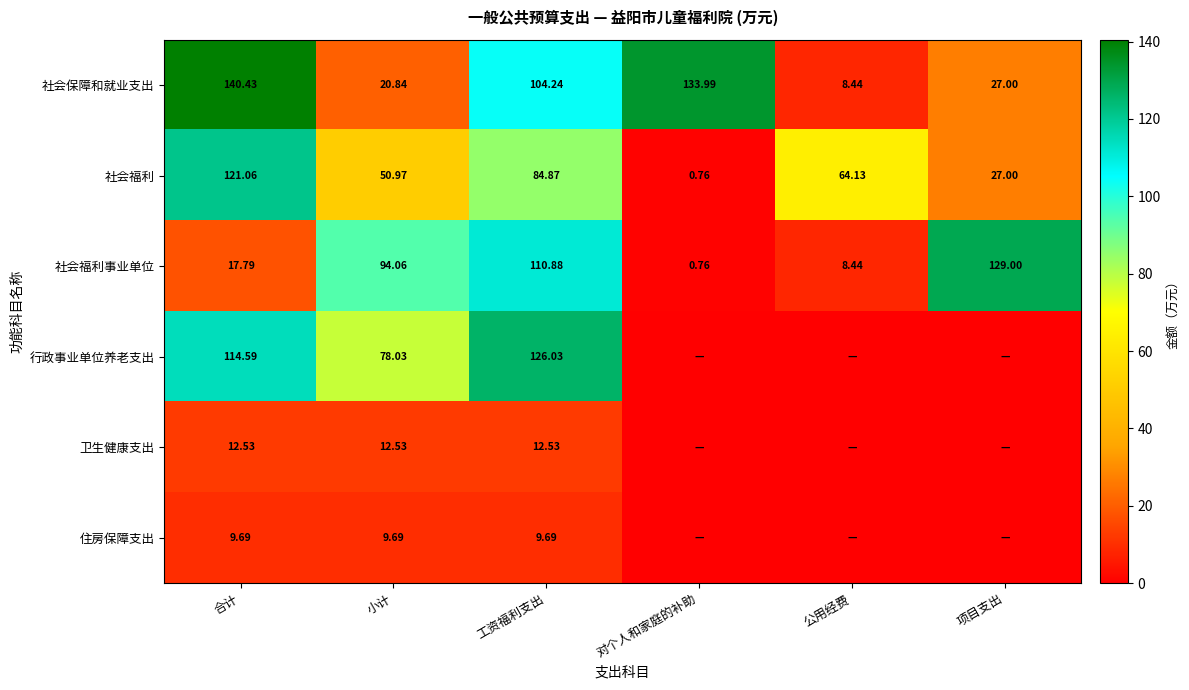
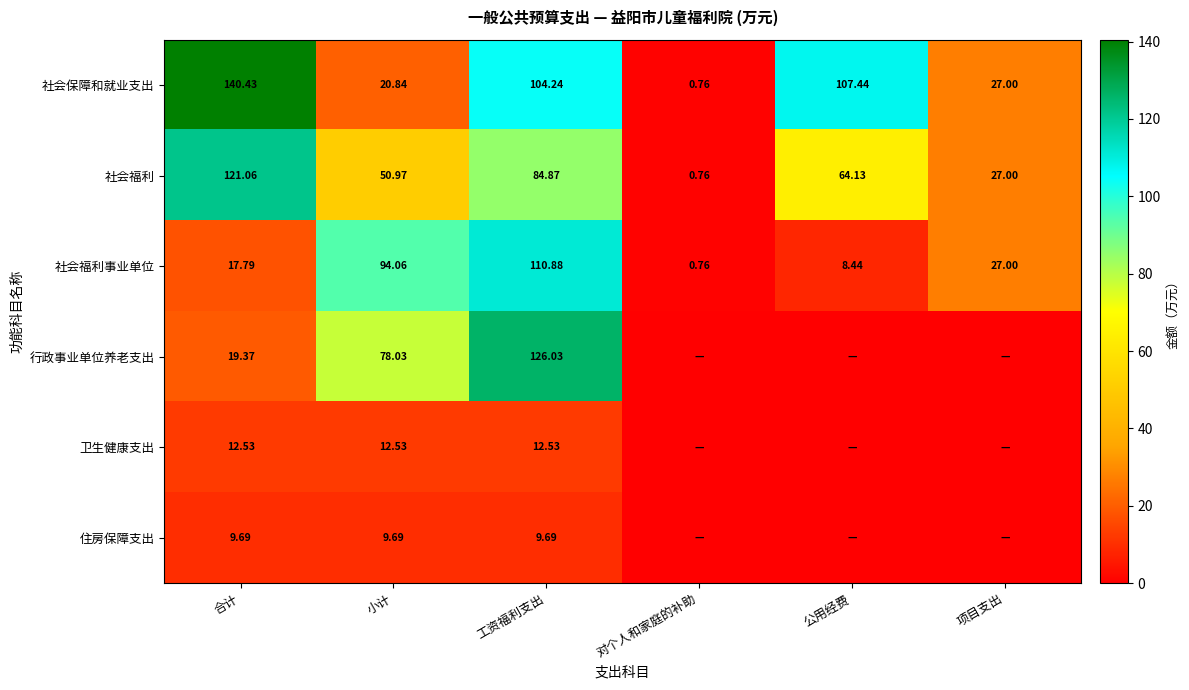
  {
    "社会保障和就业支出": {
      "合计": 140.43,
      "小计": 20.84,
      "工资福利支出": 104.24,
-     "对个人和家庭的补助": 133.99,
-     "公用经费": 8.44,
+     "对个人和家庭的补助": 0.76,
+     "公用经费": 107.44,
      "项目支出": 27.00
    },
    "社会福利": {
      "合计": 121.06,
      "小计": 50.97,
      "工资福利支出": 84.87,
      "对个人和家庭的补助": 0.76,
      "公用经费": 64.13,
      "项目支出": 27.00
    },
    "社会福利事业单位": {
      "合计": 17.79,
      "小计": 94.06,
      "工资福利支出": 110.88,
      "对个人和家庭的补助": 0.76,
      "公用经费": 8.44,
-     "项目支出": 129.00
+     "项目支出": 27.00
    },
    "行政事业单位养老支出": {
-     "合计": 114.59,
+     "合计": 19.37,
      "小计": 78.03,
      "工资福利支出": 126.03
    },
    "卫生健康支出": {
      "合计": 12.53,
      "小计": 12.53,
      "工资福利支出": 12.53
    },
    "住房保障支出": {
      "合计": 9.69,
      "小计": 9.69,
      "工资福利支出": 9.69
    }
  }
